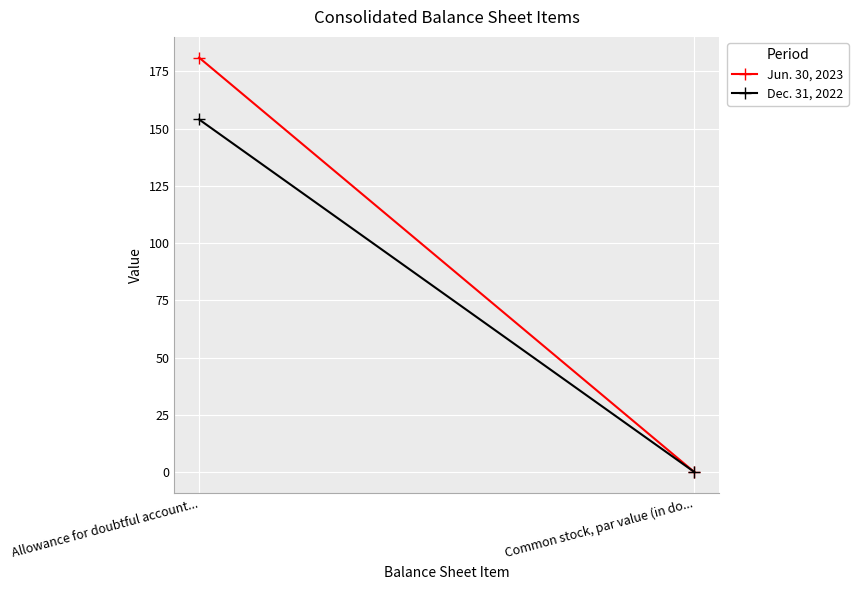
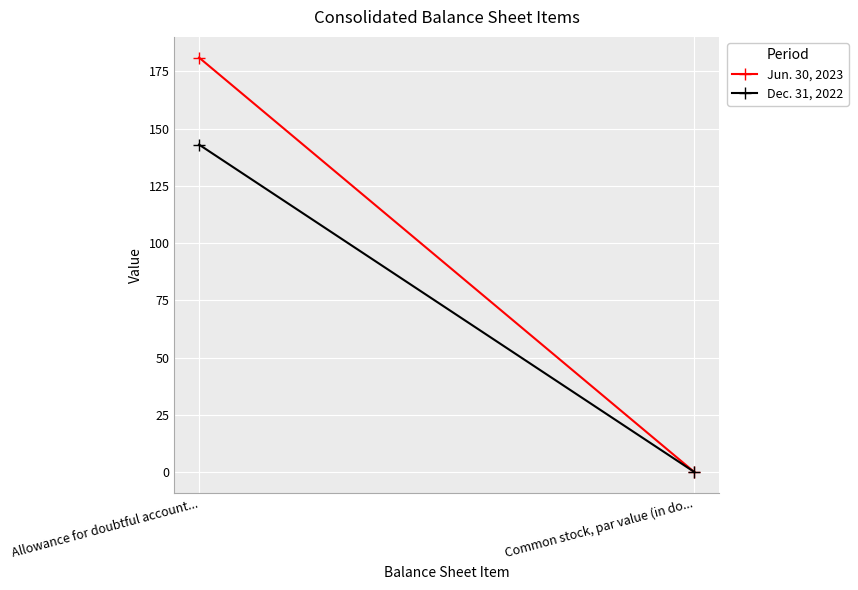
  {
    "Jun. 30, 2023": {
      "Allowance for doubtful account...": 181
    },
    "Dec. 31, 2022": {
-     "Allowance for doubtful account...": 154
+     "Allowance for doubtful account...": 143
    }
  }
